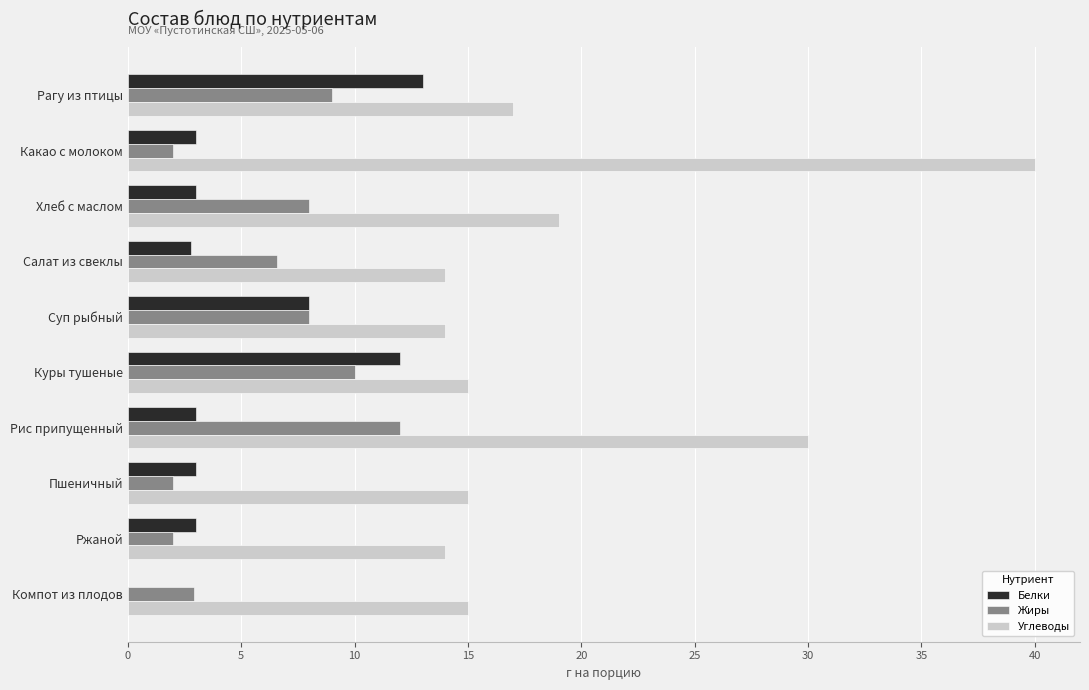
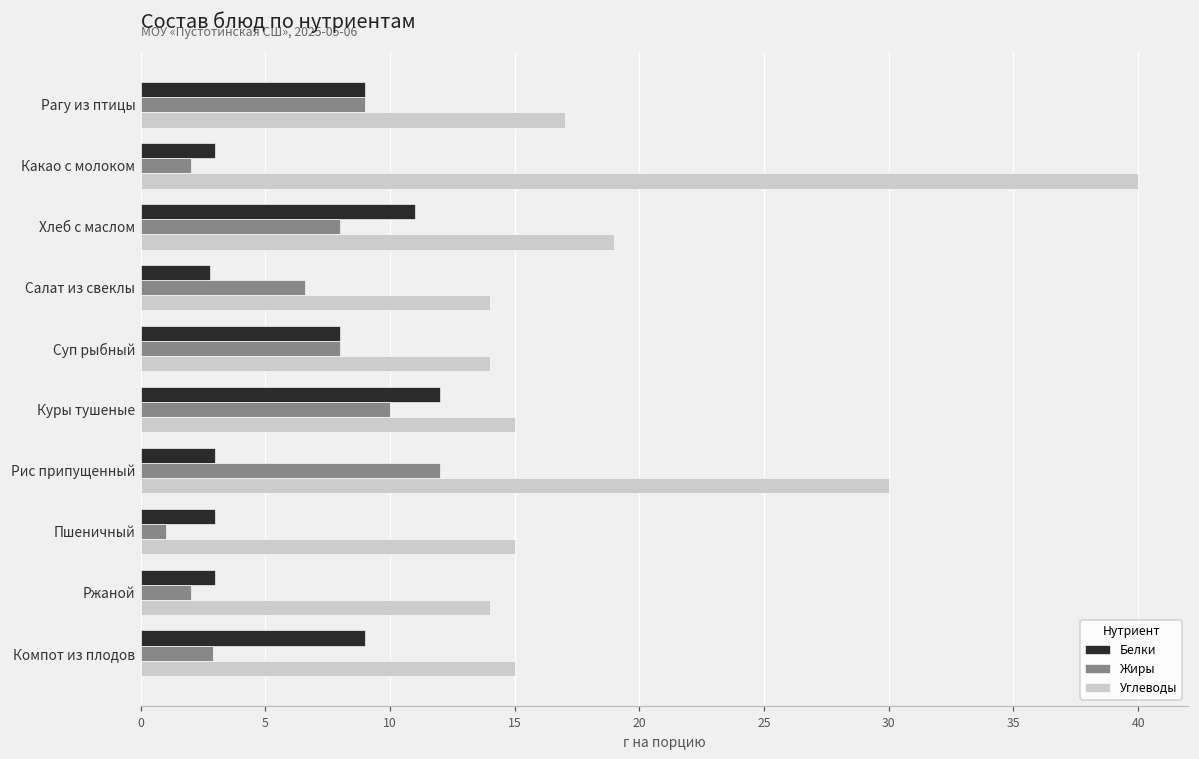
  {
    "Белки": {
-     "Рагу из птицы": 13,
+     "Рагу из птицы": 9,
      "Какао с молоком": 3,
-     "Хлеб с маслом": 3,
+     "Хлеб с маслом": 11,
      "Салат из свеклы": 2.8,
      "Суп рыбный": 8,
      "Куры тушеные": 12,
      "Рис припущенный": 3,
      "Пшеничный": 3,
      "Ржаной": 3,
-     "Компот из плодов": 0
+     "Компот из плодов": 9
    },
    "Жиры": {
      "Рагу из птицы": 9,
      "Какао с молоком": 2,
      "Хлеб с маслом": 8,
      "Салат из свеклы": 6.6,
      "Суп рыбный": 8,
      "Куры тушеные": 10,
      "Рис припущенный": 12,
-     "Пшеничный": 2,
+     "Пшеничный": 1,
      "Ржаной": 2,
      "Компот из плодов": 3
    },
    "Углеводы": {
      "Рагу из птицы": 17,
      "Какао с молоком": 40,
      "Хлеб с маслом": 19,
      "Салат из свеклы": 14,
      "Суп рыбный": 14,
      "Куры тушеные": 15,
      "Рис припущенный": 30,
      "Пшеничный": 15,
      "Ржаной": 14,
      "Компот из плодов": 15
    }
  }
